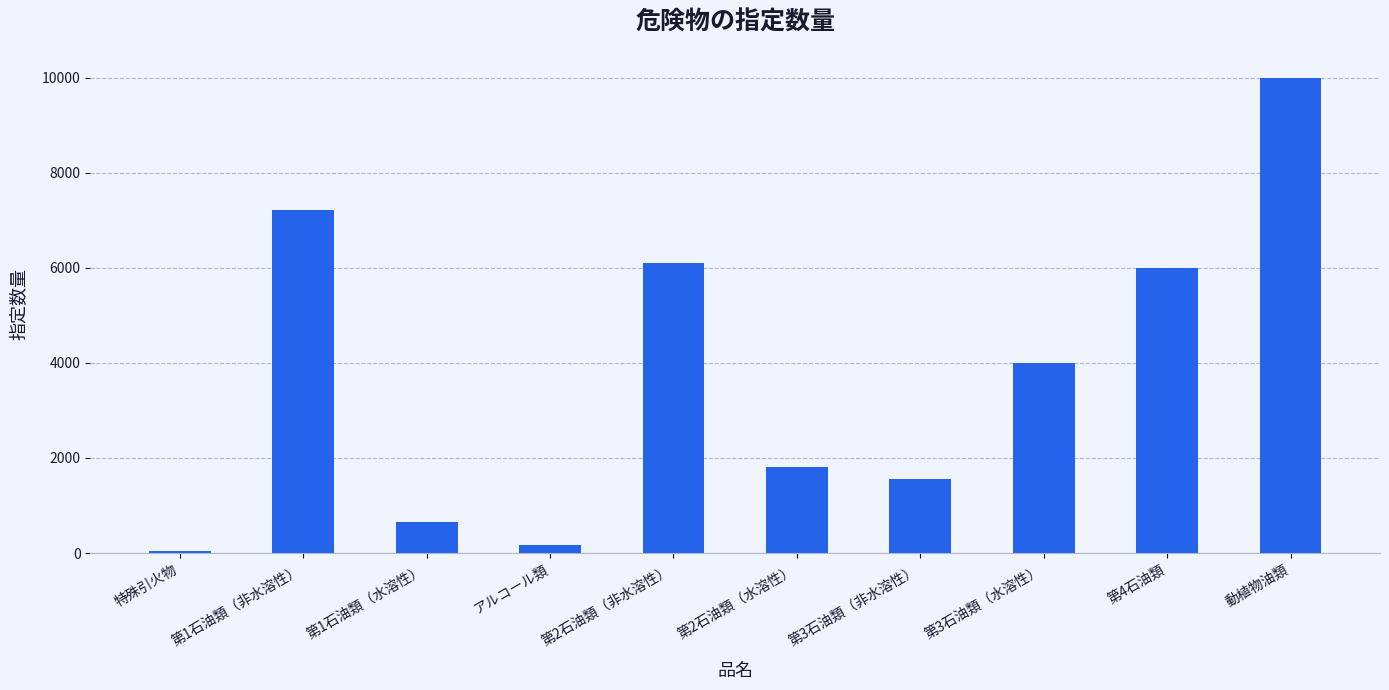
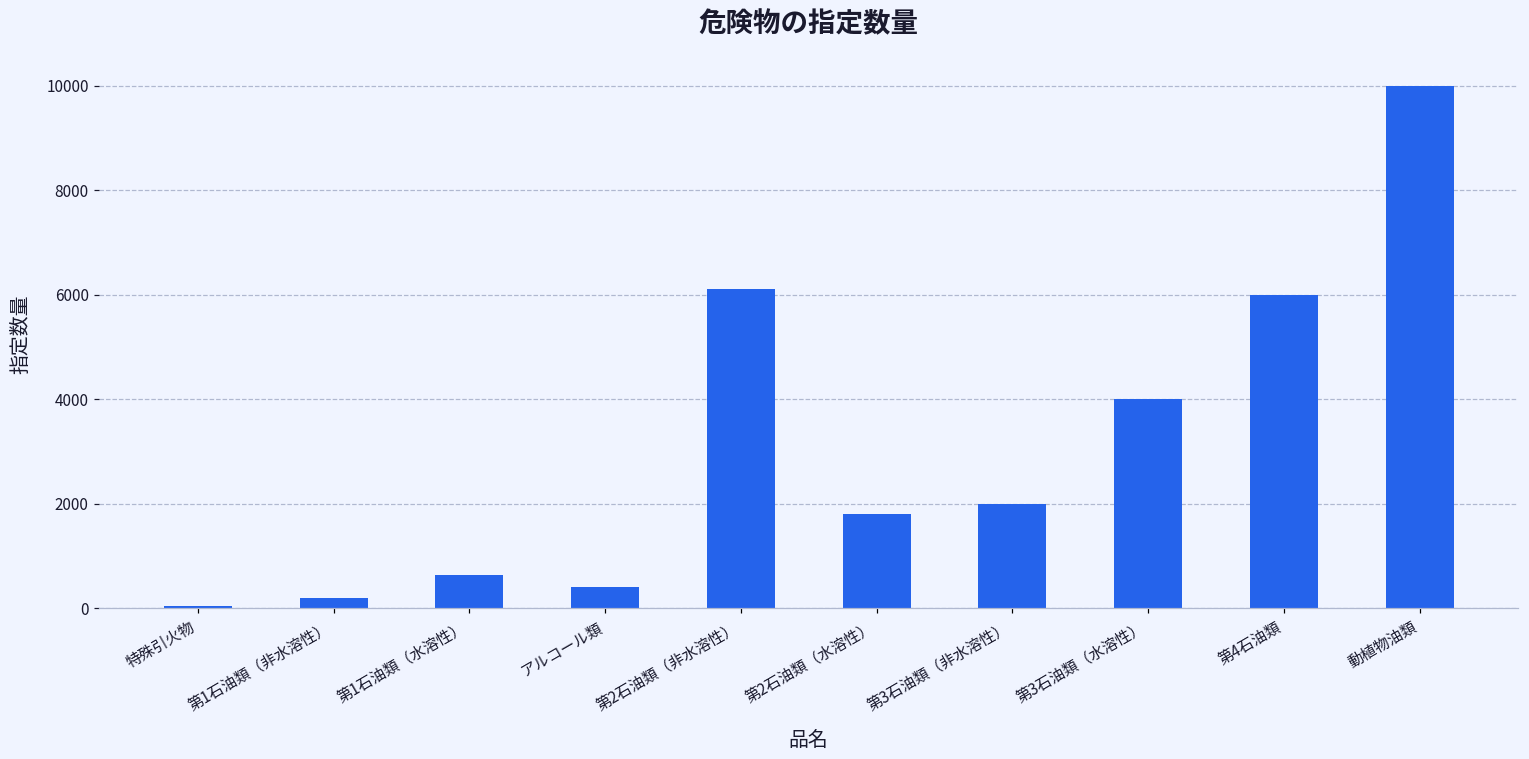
  {
-   "第1石油類（非水溶性）": 7200,
+   "第1石油類（非水溶性）": 200,
    "第1石油類（水溶性）": 600,
-   "アルコール類": 200,
+   "アルコール類": 400,
    "第2石油類（非水溶性）": 6100,
    "第2石油類（水溶性）": 1800,
-   "第3石油類（非水溶性）": 1600,
+   "第3石油類（非水溶性）": 2000,
    "第3石油類（水溶性）": 4000,
    "第4石油類": 6000,
    "動植物油類": 10000
  }
